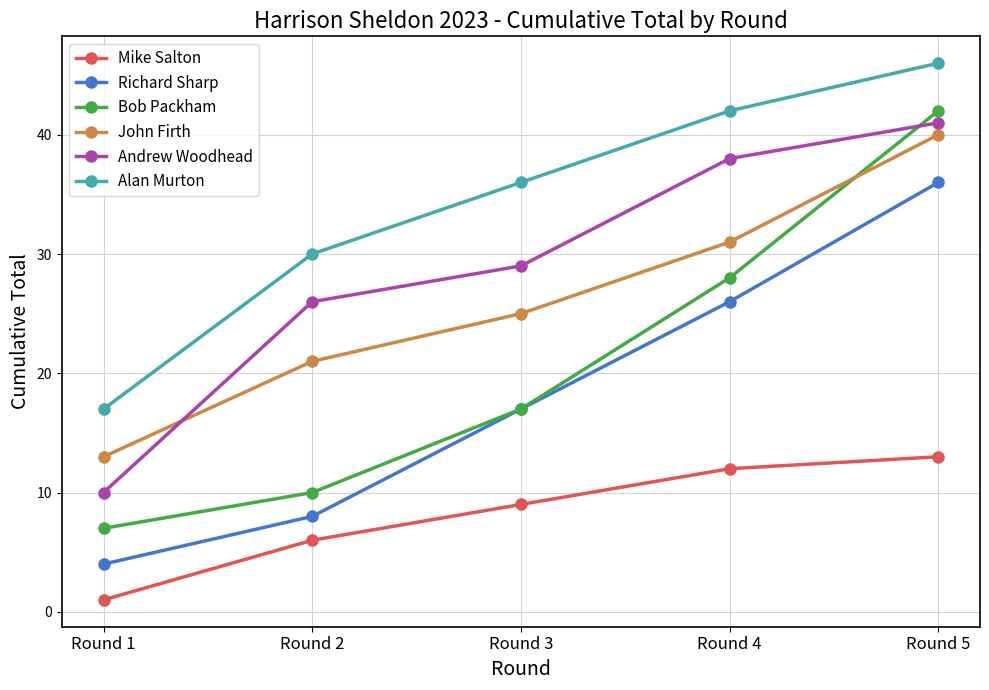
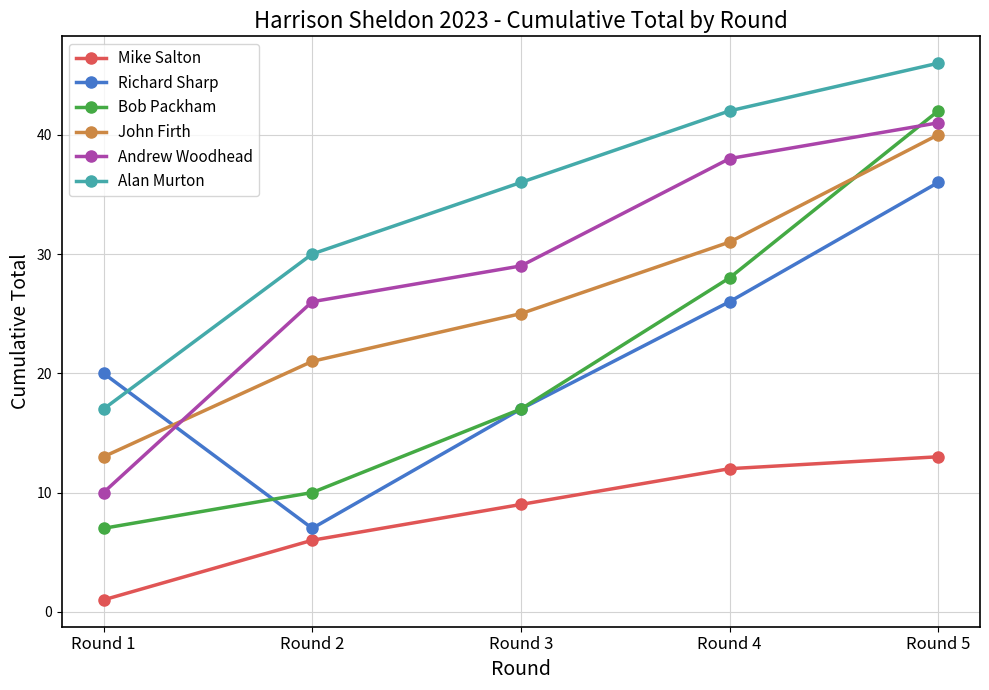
  {
    "Richard Sharp": {
-     "Round 1": 4,
-     "Round 2": 8,
+     "Round 1": 20,
+     "Round 2": 7,
      "Round 4": 26,
      "Round 5": 36
    },
    "Bob Packham": {
      "Round 1": 7,
      "Round 2": 10,
      "Round 4": 28,
      "Round 5": 42
    },
    "Andrew Woodhead": {
      "Round 1": 10,
      "Round 2": 26,
      "Round 3": 29,
      "Round 4": 38,
      "Round 5": 41
    },
    "Alan Murton": {
      "Round 1": 17,
      "Round 2": 30,
      "Round 3": 36,
      "Round 4": 42,
      "Round 5": 46
    }
  }
